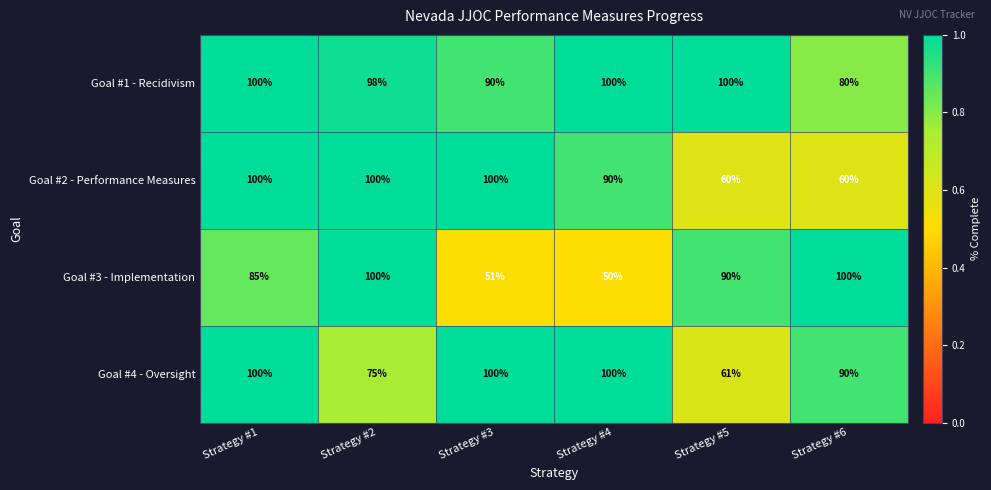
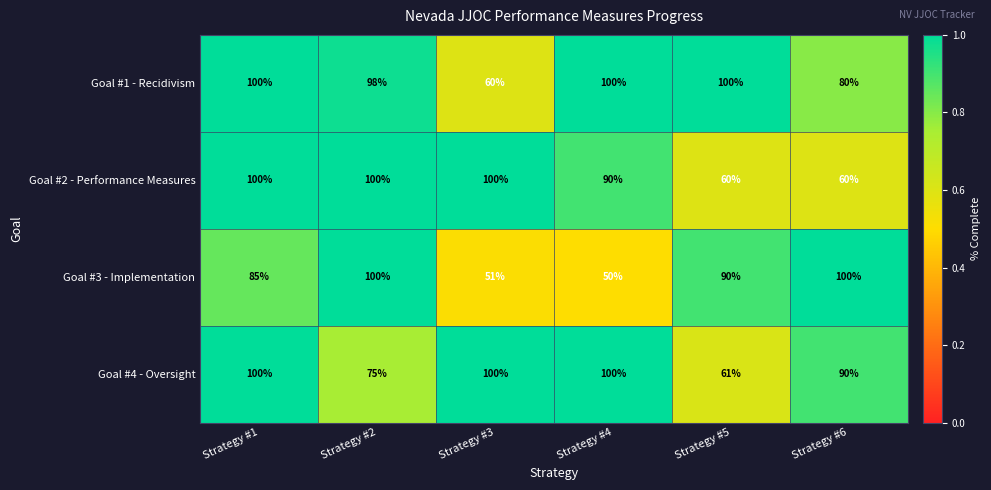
  {
    "Goal #1 - Recidivism": {
      "Strategy #1": "100%",
      "Strategy #2": "98%",
-     "Strategy #3": "90%",
+     "Strategy #3": "60%",
      "Strategy #4": "100%",
      "Strategy #5": "100%",
      "Strategy #6": "80%"
    },
    "Goal #2 - Performance Measures": {
      "Strategy #1": "100%",
      "Strategy #2": "100%",
      "Strategy #3": "100%",
      "Strategy #4": "90%",
      "Strategy #5": "60%",
      "Strategy #6": "60%"
    },
    "Goal #3 - Implementation": {
      "Strategy #1": "85%",
      "Strategy #2": "100%",
      "Strategy #3": "51%",
      "Strategy #4": "50%",
      "Strategy #5": "90%",
      "Strategy #6": "100%"
    },
    "Goal #4 - Oversight": {
      "Strategy #1": "100%",
      "Strategy #2": "75%",
      "Strategy #3": "100%",
      "Strategy #4": "100%",
      "Strategy #5": "61%",
      "Strategy #6": "90%"
    }
  }
